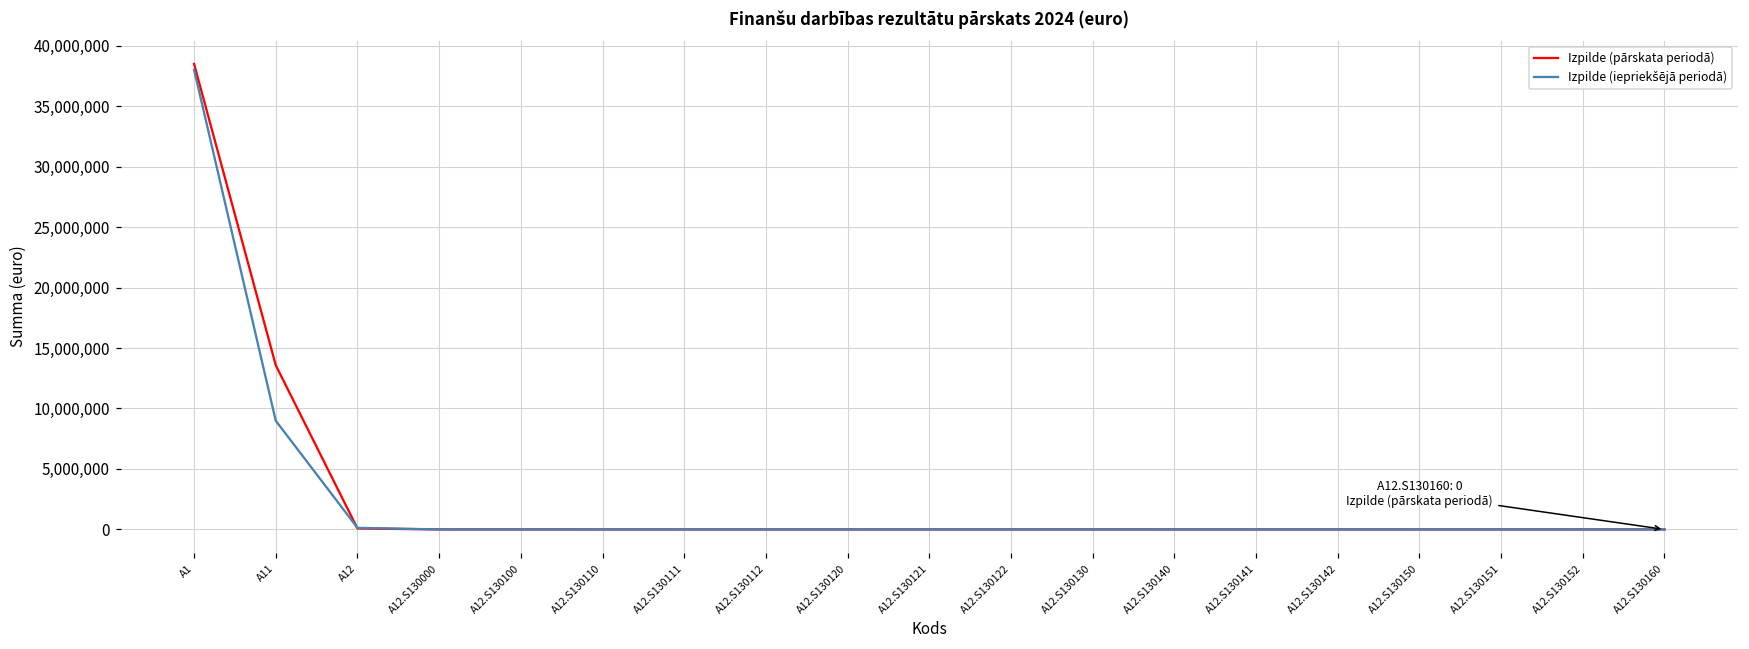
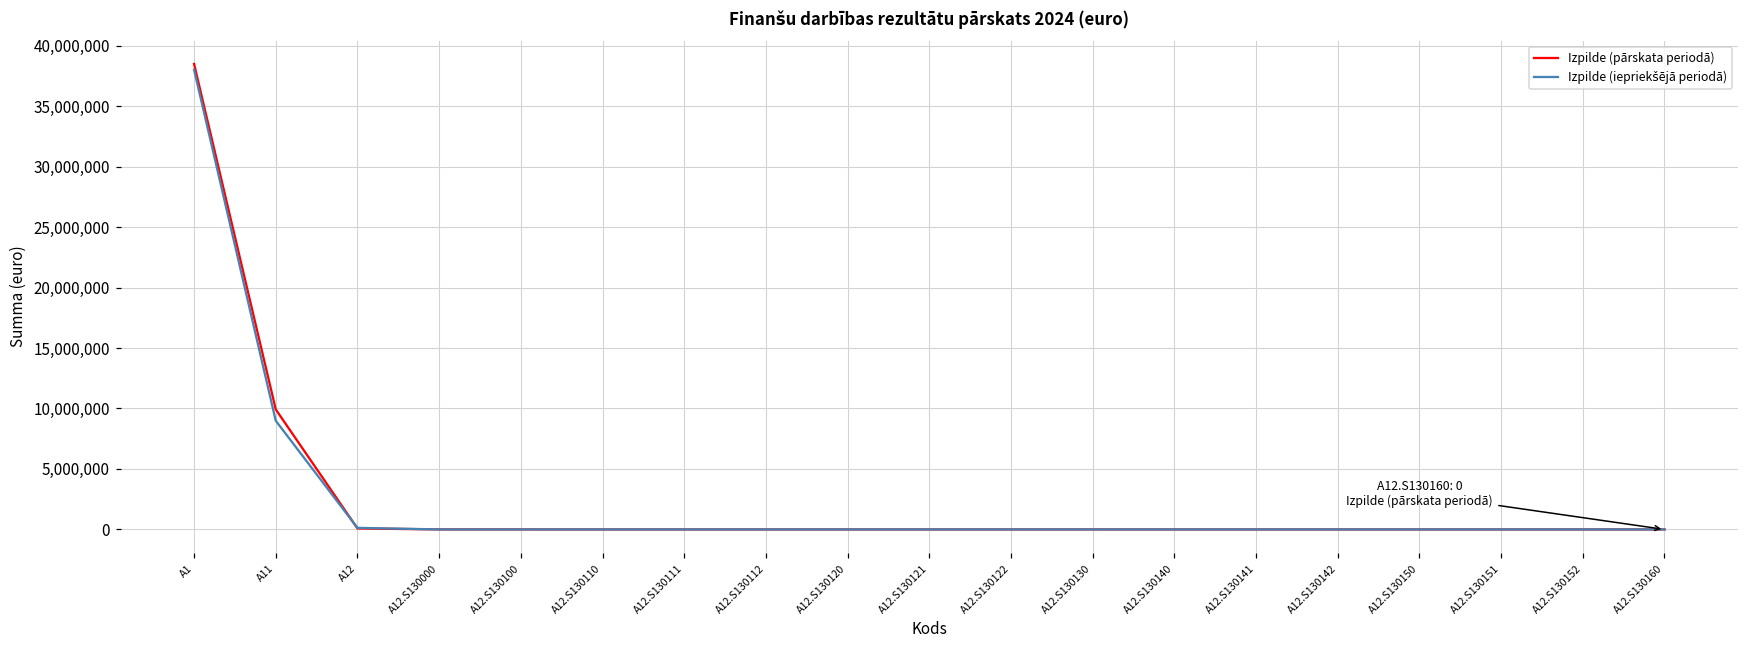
  {
    "Izpilde (pārskata periodā)": {
      "A1": "38,500,000",
-     "A11": "13,600,000"
+     "A11": "9,900,000"
    },
    "Izpilde (iepriekšējā periodā)": {
      "A1": "38,000,000",
      "A11": "9,000,000"
    }
  }
